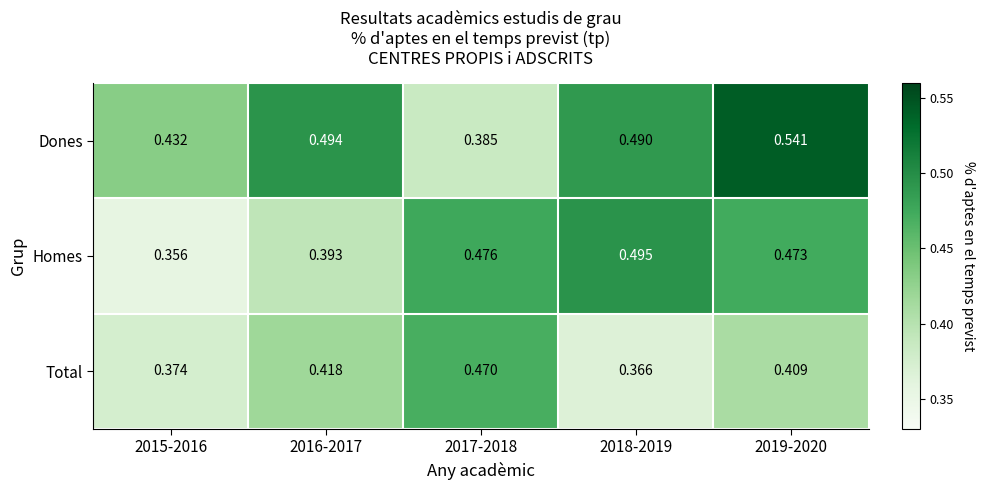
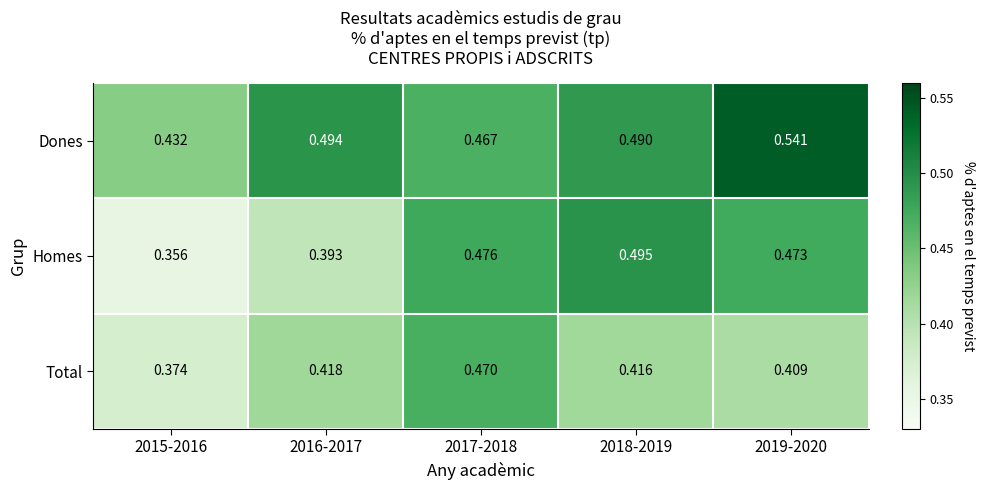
  {
    "Dones": {
      "2015-2016": 0.432,
      "2016-2017": 0.494,
-     "2017-2018": 0.385,
+     "2017-2018": 0.467,
      "2018-2019": 0.490,
      "2019-2020": 0.541
    },
    "Homes": {
      "2015-2016": 0.356,
      "2016-2017": 0.393,
      "2017-2018": 0.476,
      "2018-2019": 0.495,
      "2019-2020": 0.473
    },
    "Total": {
      "2015-2016": 0.374,
      "2016-2017": 0.418,
      "2017-2018": 0.470,
-     "2018-2019": 0.366,
+     "2018-2019": 0.416,
      "2019-2020": 0.409
    }
  }
